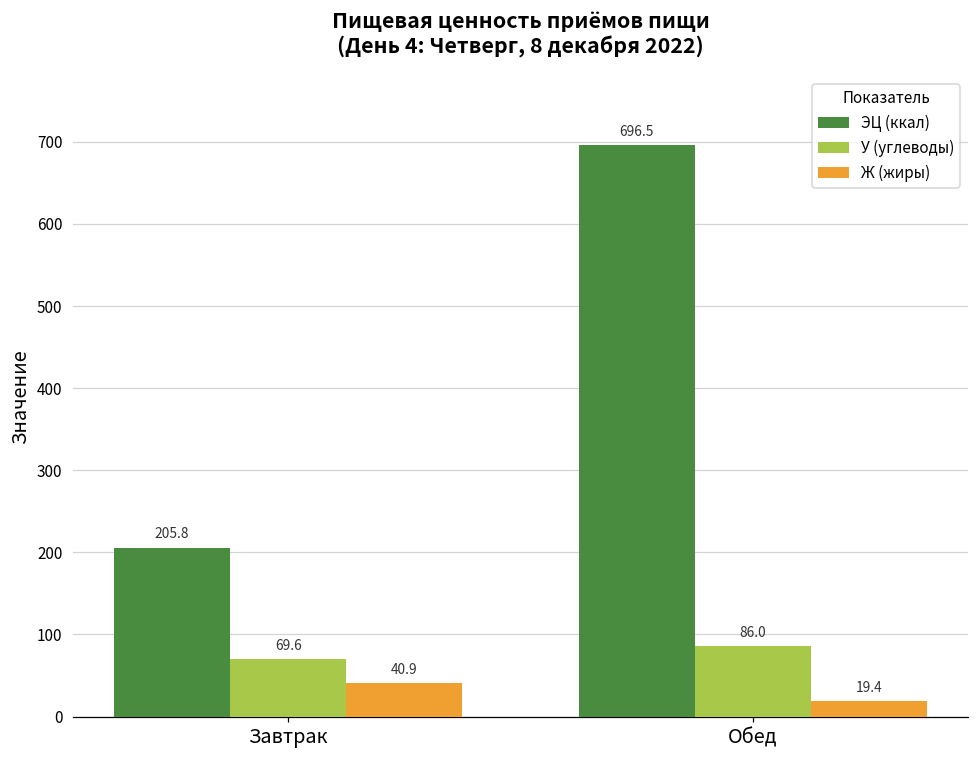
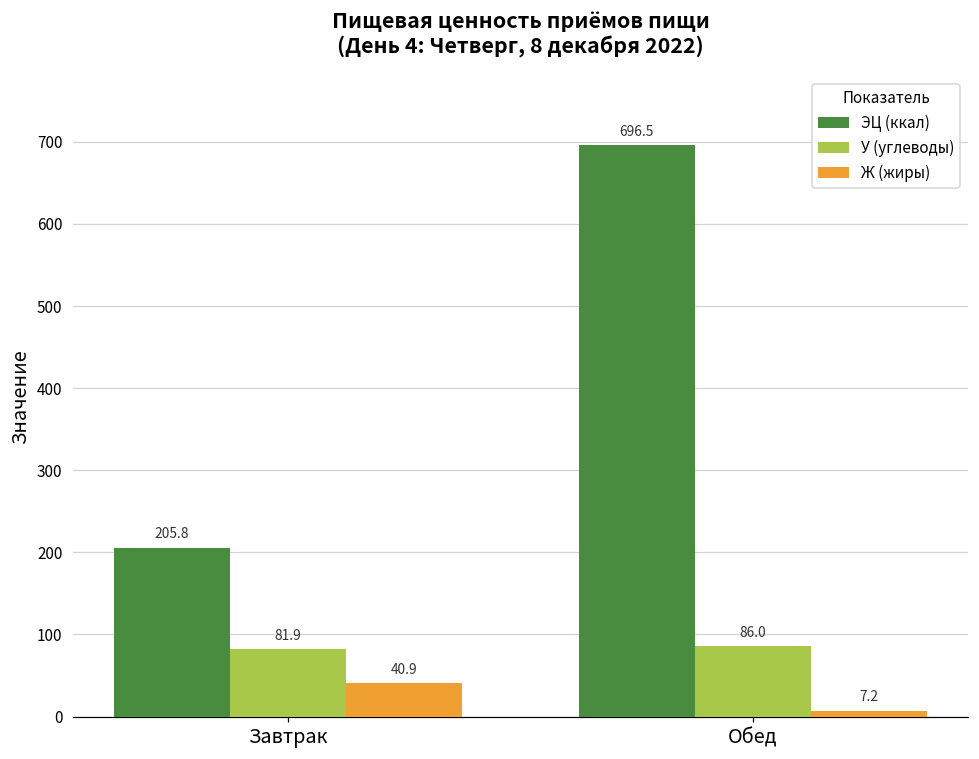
  {
    "ЭЦ (ккал)": {
      "Завтрак": 205.8,
      "Обед": 696.5
    },
    "У (углеводы)": {
-     "Завтрак": 69.6,
+     "Завтрак": 81.9,
      "Обед": 86.0
    },
    "Ж (жиры)": {
      "Завтрак": 40.9,
-     "Обед": 19.4
+     "Обед": 7.2
    }
  }
